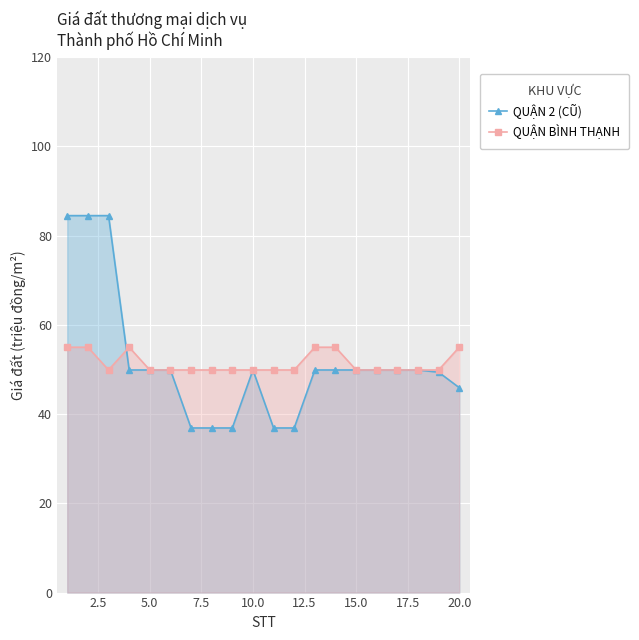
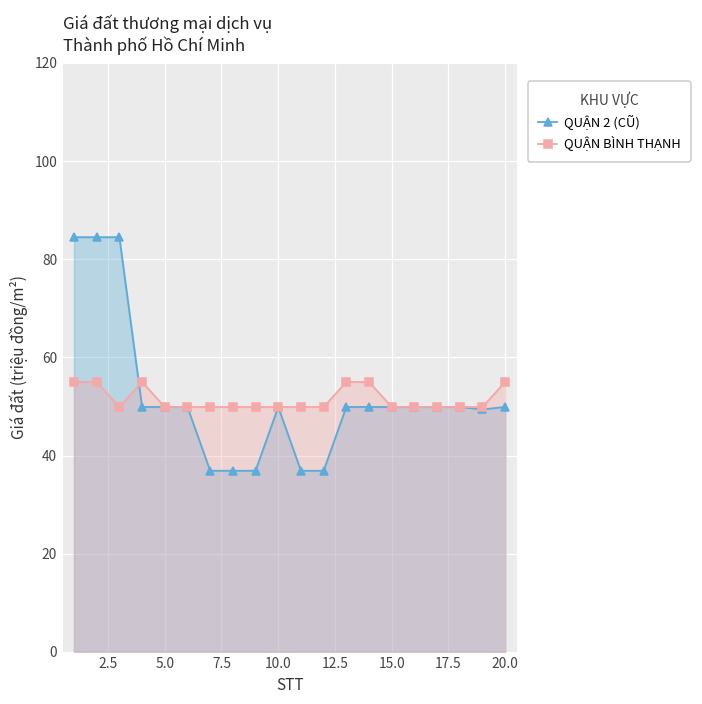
  {
    "QUẬN 2 (CŨ)": {
-     "20.0": 46
+     "20.0": 50
    },
    "QUẬN BÌNH THẠNH": {
      "20.0": 55
    }
  }
